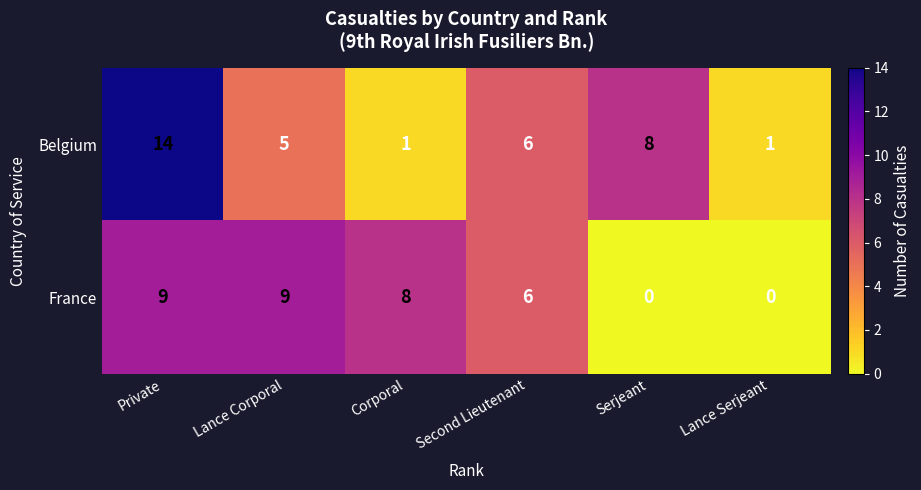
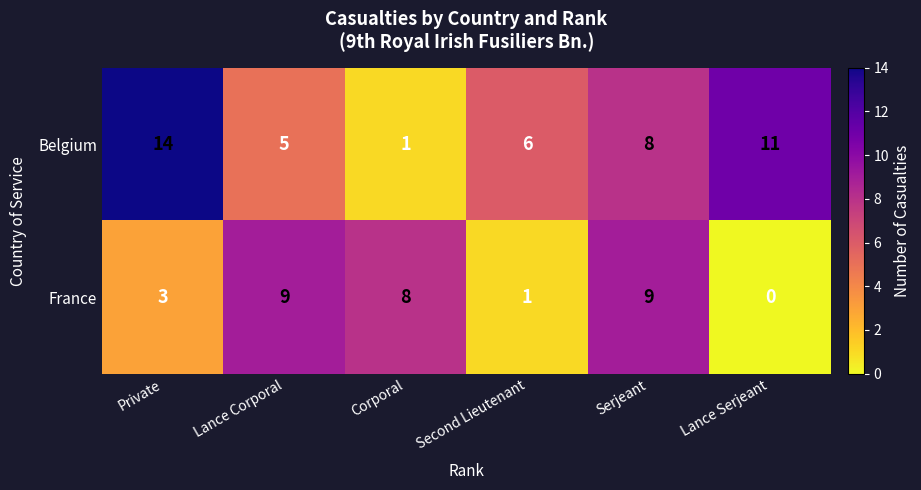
  {
    "Belgium": {
      "Private": 14,
      "Lance Corporal": 5,
      "Corporal": 1,
      "Second Lieutenant": 6,
      "Serjeant": 8,
-     "Lance Serjeant": 1
+     "Lance Serjeant": 11
    },
    "France": {
-     "Private": 9,
+     "Private": 3,
      "Lance Corporal": 9,
      "Corporal": 8,
-     "Second Lieutenant": 6,
-     "Serjeant": 0,
+     "Second Lieutenant": 1,
+     "Serjeant": 9,
      "Lance Serjeant": 0
    }
  }
